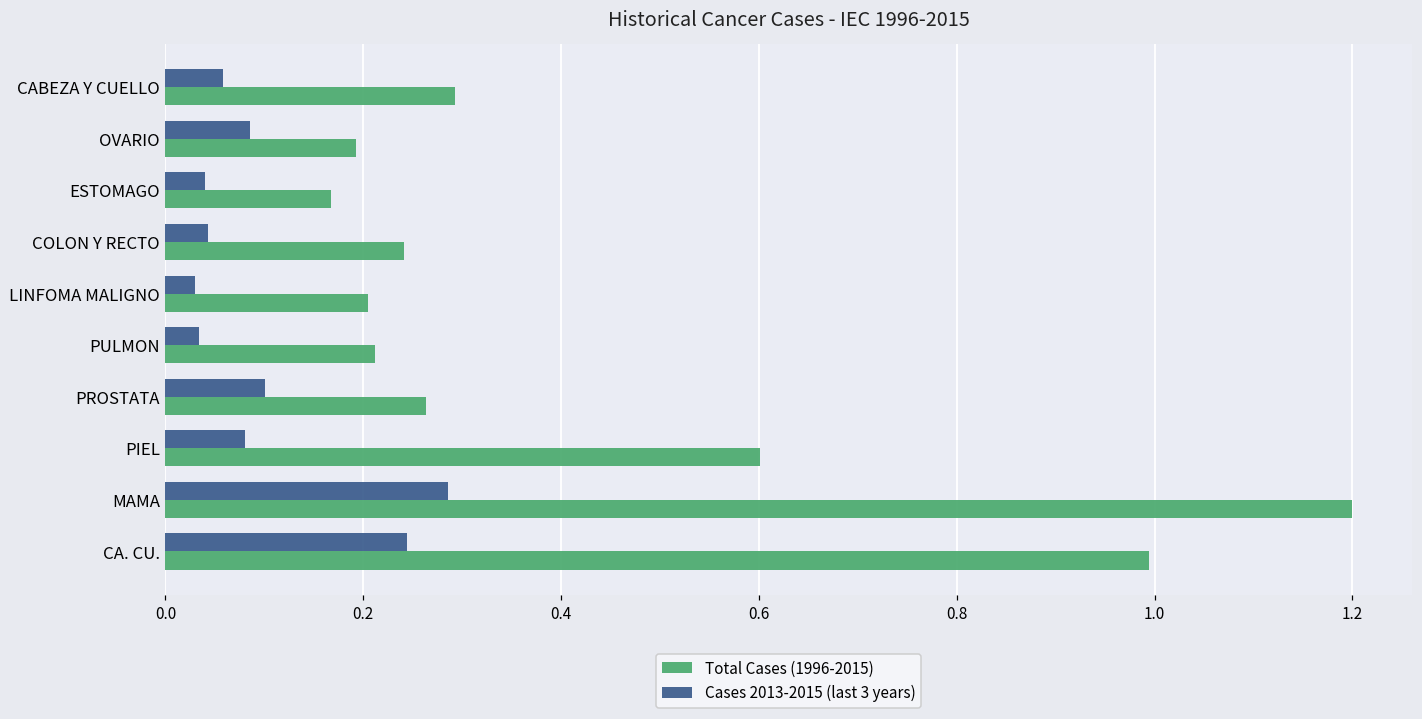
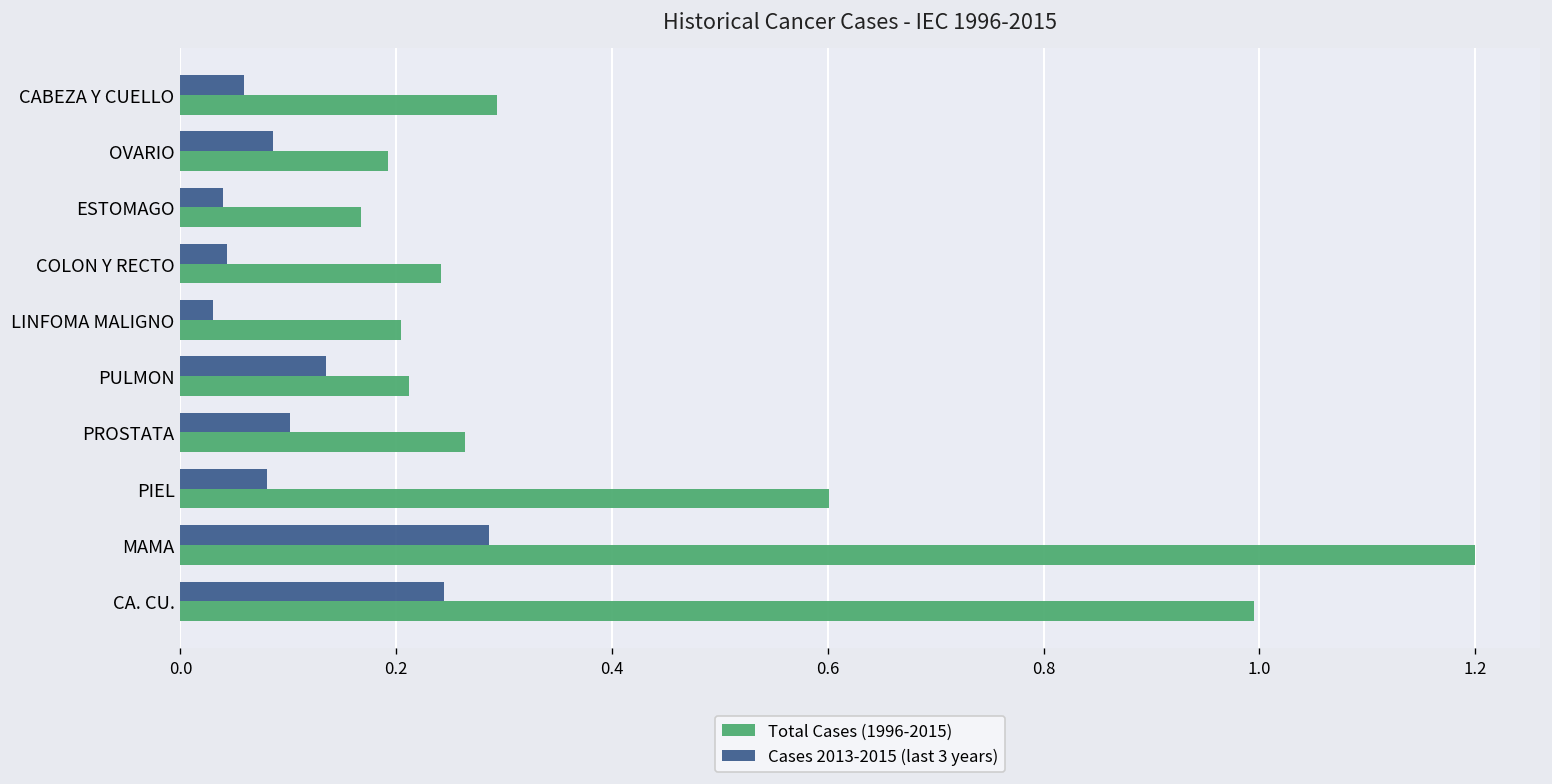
  {
    "Total Cases (1996-2015)": {
      "CABEZA Y CUELLO": 0.29,
      "OVARIO": 0.19,
      "ESTOMAGO": 0.17,
      "COLON Y RECTO": 0.24,
      "LINFOMA MALIGNO": 0.20,
      "PULMON": 0.21,
      "PROSTATA": 0.26,
      "PIEL": 0.60,
      "MAMA": 1.20,
      "CA. CU.": 0.99
    },
    "Cases 2013-2015 (last 3 years)": {
      "CABEZA Y CUELLO": 0.06,
      "OVARIO": 0.09,
      "ESTOMAGO": 0.04,
      "COLON Y RECTO": 0.04,
      "LINFOMA MALIGNO": 0.03,
-     "PULMON": 0.03,
+     "PULMON": 0.13,
      "PROSTATA": 0.10,
      "PIEL": 0.08,
      "MAMA": 0.29,
      "CA. CU.": 0.24
    }
  }
